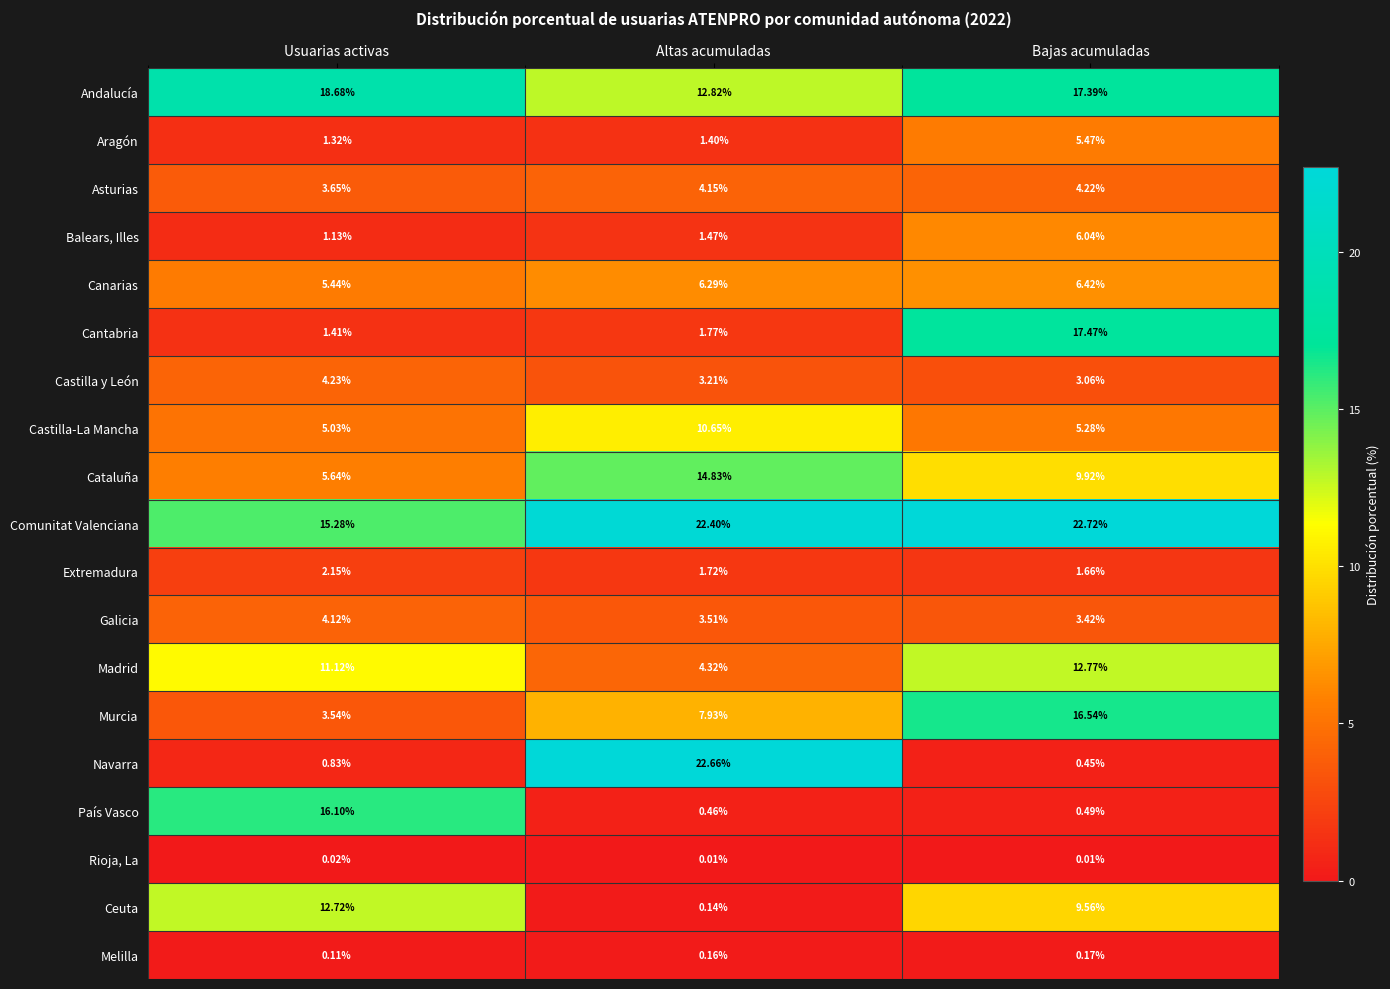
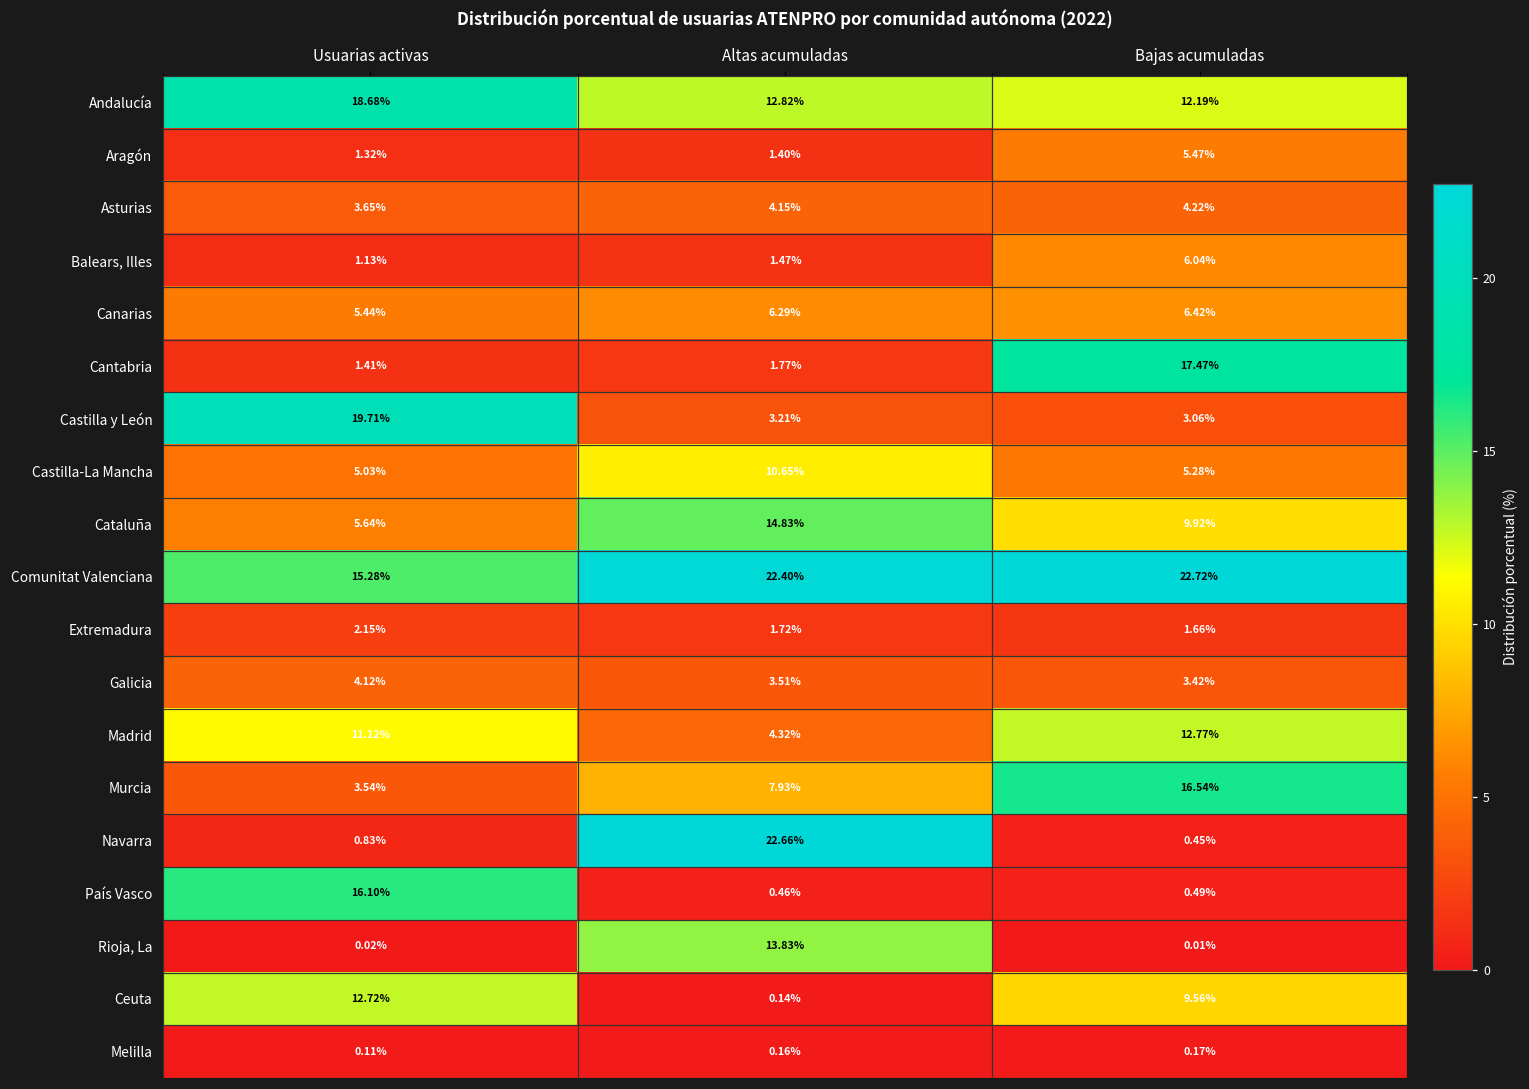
  {
    "Andalucía": {
      "Usuarias activas": "18.68%",
      "Altas acumuladas": "12.82%",
-     "Bajas acumuladas": "17.39%"
+     "Bajas acumuladas": "12.19%"
    },
    "Aragón": {
      "Usuarias activas": "1.32%",
      "Altas acumuladas": "1.40%",
      "Bajas acumuladas": "5.47%"
    },
    "Asturias": {
      "Usuarias activas": "3.65%",
      "Altas acumuladas": "4.15%",
      "Bajas acumuladas": "4.22%"
    },
    "Balears, Illes": {
      "Usuarias activas": "1.13%",
      "Altas acumuladas": "1.47%",
      "Bajas acumuladas": "6.04%"
    },
    "Canarias": {
      "Usuarias activas": "5.44%",
      "Altas acumuladas": "6.29%",
      "Bajas acumuladas": "6.42%"
    },
    "Cantabria": {
      "Usuarias activas": "1.41%",
      "Altas acumuladas": "1.77%",
      "Bajas acumuladas": "17.47%"
    },
    "Castilla y León": {
-     "Usuarias activas": "4.23%",
+     "Usuarias activas": "19.71%",
      "Altas acumuladas": "3.21%",
      "Bajas acumuladas": "3.06%"
    },
    "Castilla-La Mancha": {
      "Usuarias activas": "5.03%",
      "Altas acumuladas": "10.65%",
      "Bajas acumuladas": "5.28%"
    },
    "Cataluña": {
      "Usuarias activas": "5.64%",
      "Altas acumuladas": "14.83%",
      "Bajas acumuladas": "9.92%"
    },
    "Comunitat Valenciana": {
      "Usuarias activas": "15.28%",
      "Altas acumuladas": "22.40%",
      "Bajas acumuladas": "22.72%"
    },
    "Extremadura": {
      "Usuarias activas": "2.15%",
      "Altas acumuladas": "1.72%",
      "Bajas acumuladas": "1.66%"
    },
    "Galicia": {
      "Usuarias activas": "4.12%",
      "Altas acumuladas": "3.51%",
      "Bajas acumuladas": "3.42%"
    },
    "Madrid": {
      "Usuarias activas": "11.12%",
      "Altas acumuladas": "4.32%",
      "Bajas acumuladas": "12.77%"
    },
    "Murcia": {
      "Usuarias activas": "3.54%",
      "Altas acumuladas": "7.93%",
      "Bajas acumuladas": "16.54%"
    },
    "Navarra": {
      "Usuarias activas": "0.83%",
      "Altas acumuladas": "22.66%",
      "Bajas acumuladas": "0.45%"
    },
    "País Vasco": {
      "Usuarias activas": "16.10%",
      "Altas acumuladas": "0.46%",
      "Bajas acumuladas": "0.49%"
    },
    "Rioja, La": {
      "Usuarias activas": "0.02%",
-     "Altas acumuladas": "0.01%",
+     "Altas acumuladas": "13.83%",
      "Bajas acumuladas": "0.01%"
    },
    "Ceuta": {
      "Usuarias activas": "12.72%",
      "Altas acumuladas": "0.14%",
      "Bajas acumuladas": "9.56%"
    },
    "Melilla": {
      "Usuarias activas": "0.11%",
      "Altas acumuladas": "0.16%",
      "Bajas acumuladas": "0.17%"
    }
  }
